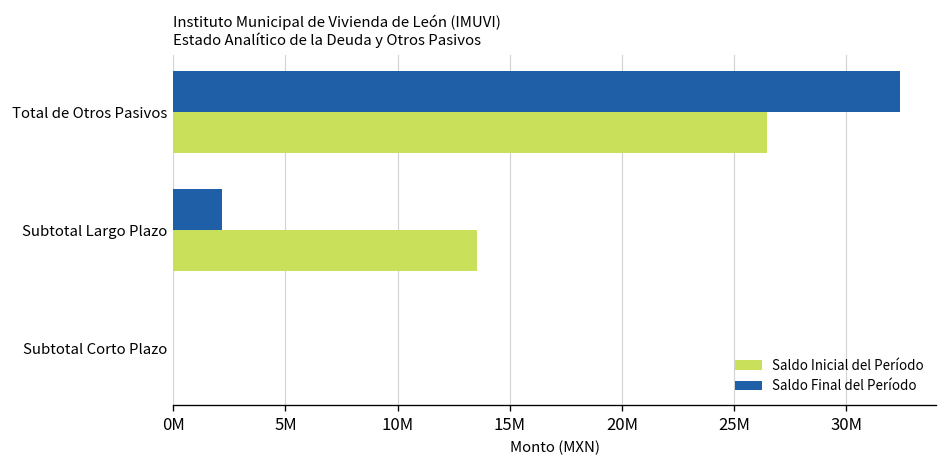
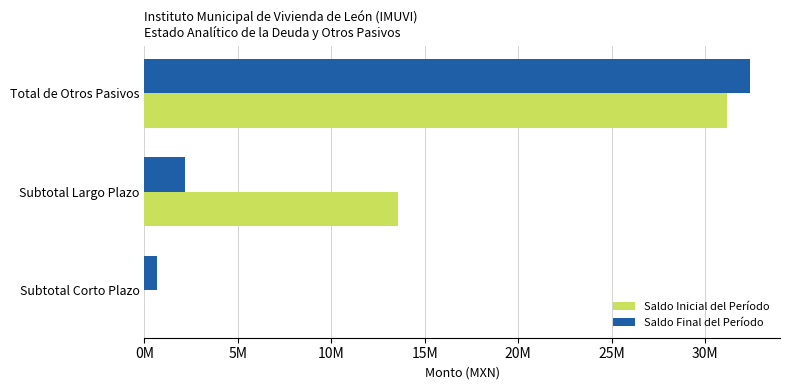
  {
    "Saldo Inicial del Período": {
-     "Total de Otros Pasivos": 26500000,
+     "Total de Otros Pasivos": 31200000,
      "Subtotal Largo Plazo": 13600000,
      "Subtotal Corto Plazo": 0
    },
    "Saldo Final del Período": {
      "Total de Otros Pasivos": 32400000,
      "Subtotal Largo Plazo": 2200000,
-     "Subtotal Corto Plazo": 0
+     "Subtotal Corto Plazo": 700000
    }
  }
